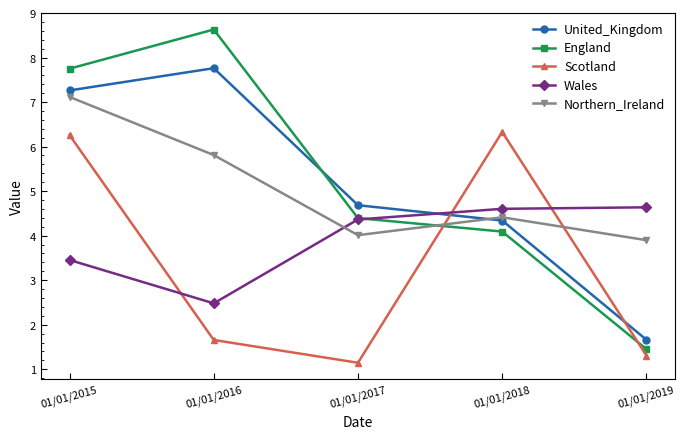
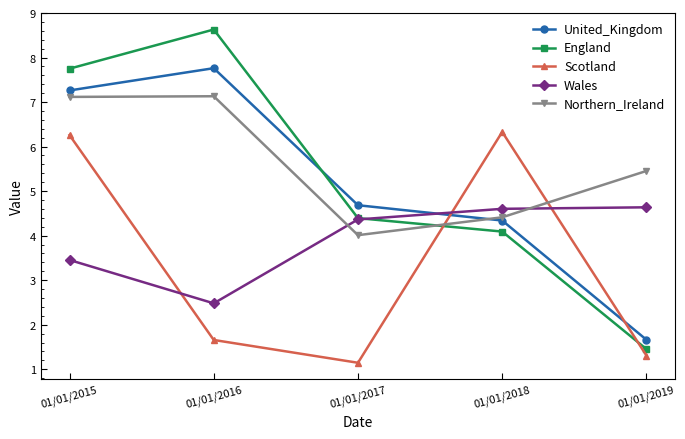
  {
    "United_Kingdom": {
      "01/01/2015": 7.3,
      "01/01/2016": 7.8,
      "01/01/2017": 4.7,
      "01/01/2018": 4.3,
      "01/01/2019": 1.7
    },
    "England": {
      "01/01/2015": 7.7,
      "01/01/2016": 8.6,
      "01/01/2018": 4.1,
      "01/01/2019": 1.5
    },
    "Scotland": {
      "01/01/2015": 6.3,
      "01/01/2016": 1.7,
      "01/01/2017": 1.1,
      "01/01/2018": 6.3,
      "01/01/2019": 1.3
    },
    "Wales": {
      "01/01/2015": 3.5,
      "01/01/2016": 2.5,
      "01/01/2018": 4.6,
      "01/01/2019": 4.6
    },
    "Northern_Ireland": {
      "01/01/2015": 7.1,
-     "01/01/2016": 5.8,
+     "01/01/2016": 7.1,
      "01/01/2017": 4.0,
      "01/01/2018": 4.4,
-     "01/01/2019": 3.9
+     "01/01/2019": 5.5
    }
  }
